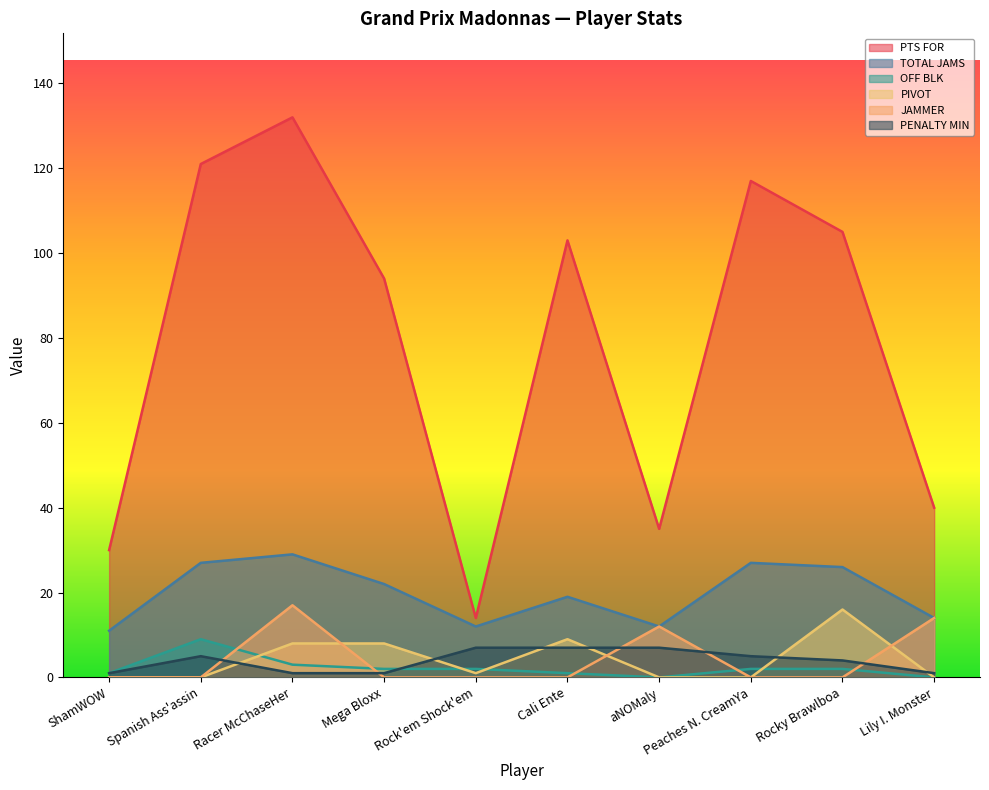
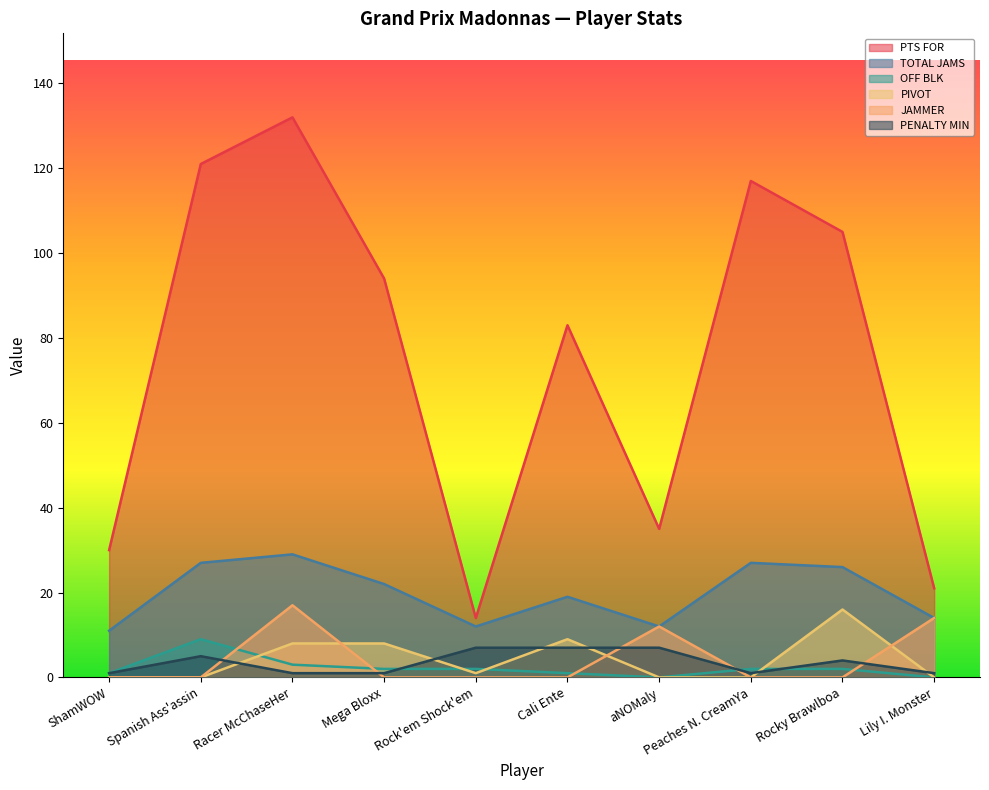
  {
    "PTS FOR": {
      "ShamWOW": 30,
      "Spanish Ass'assin": 121,
      "Racer McChaseHer": 132,
      "Mega Bloxx": 94,
      "Rock'em Shock'em": 14,
-     "Cali Ente": 103,
+     "Cali Ente": 83,
      "aNOMaly": 35,
      "Peaches N. CreamYa": 117,
      "Rocky Brawlboa": 105,
-     "Lily I. Monster": 40
+     "Lily I. Monster": 21
    },
    "PENALTY MIN": {
      "Spanish Ass'assin": 5,
      "Racer McChaseHer": 1,
      "Mega Bloxx": 1,
      "Rock'em Shock'em": 7,
      "Cali Ente": 7,
      "aNOMaly": 7,
-     "Peaches N. CreamYa": 5,
+     "Peaches N. CreamYa": 1,
      "Rocky Brawlboa": 4,
      "Lily I. Monster": 1
    }
  }
